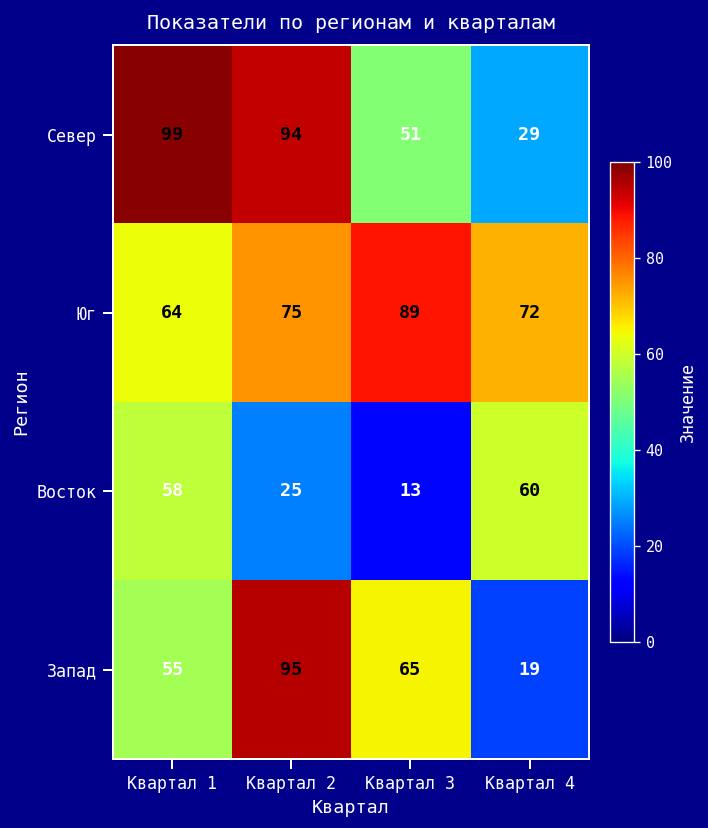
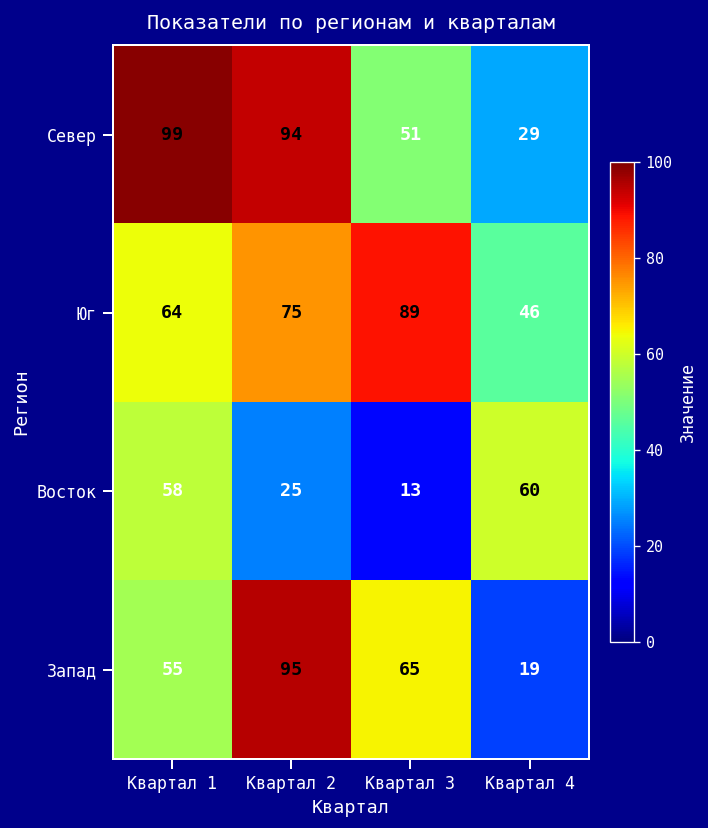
  {
    "Север": {
      "Квартал 1": 99,
      "Квартал 2": 94,
      "Квартал 3": 51,
      "Квартал 4": 29
    },
    "Юг": {
      "Квартал 1": 64,
      "Квартал 2": 75,
      "Квартал 3": 89,
-     "Квартал 4": 72
+     "Квартал 4": 46
    },
    "Восток": {
      "Квартал 1": 58,
      "Квартал 2": 25,
      "Квартал 3": 13,
      "Квартал 4": 60
    },
    "Запад": {
      "Квартал 1": 55,
      "Квартал 2": 95,
      "Квартал 3": 65,
      "Квартал 4": 19
    }
  }
